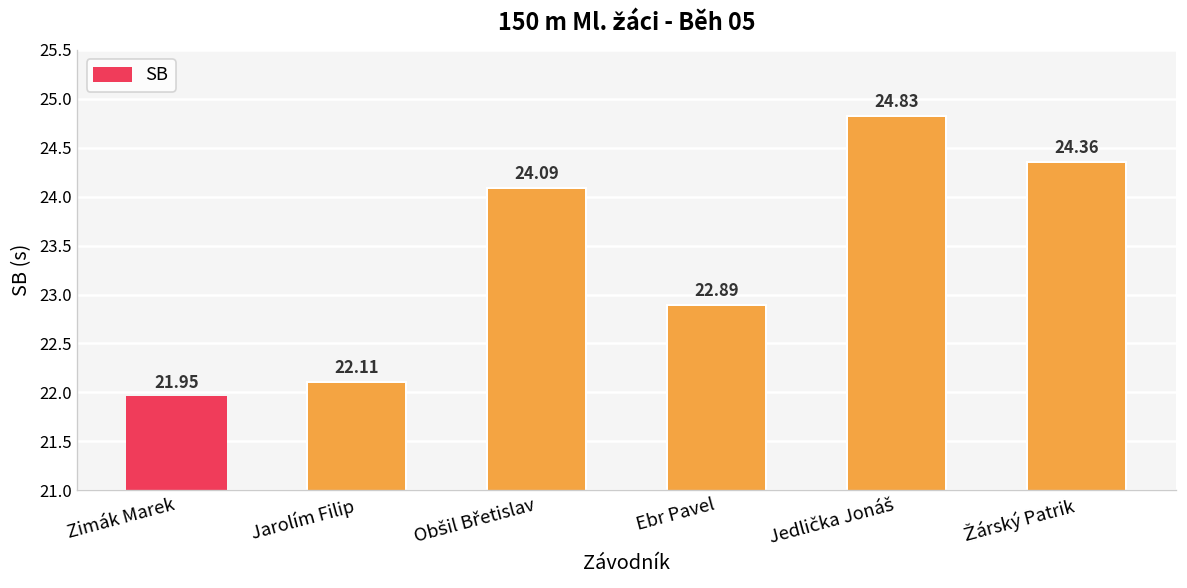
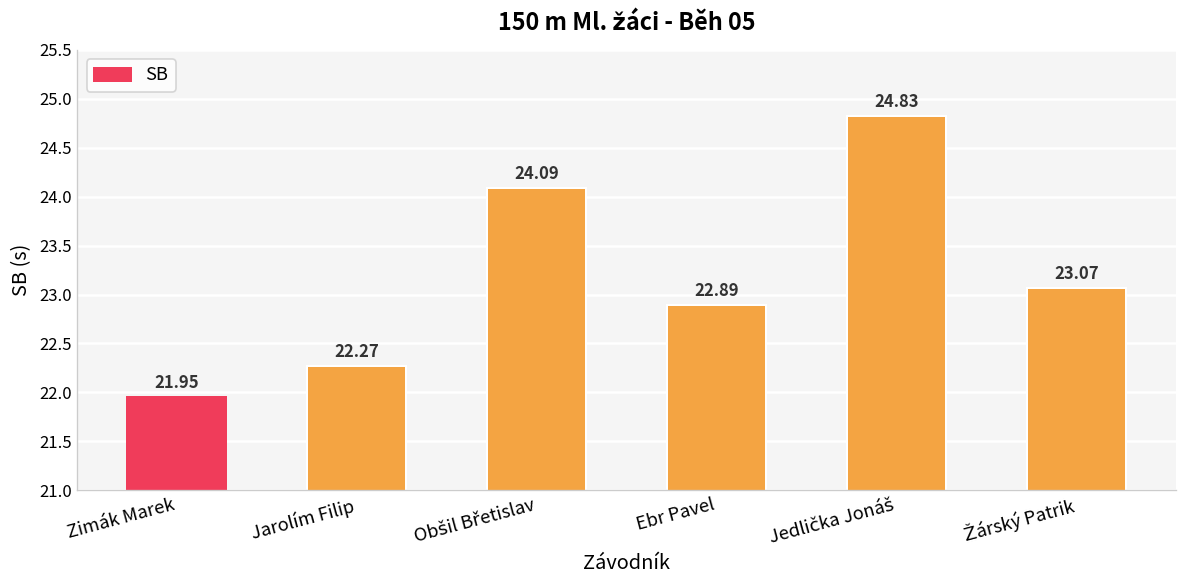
  {
    "Zimák Marek": 21.95,
-   "Jarolím Filip": 22.11,
+   "Jarolím Filip": 22.27,
    "Obšil Břetislav": 24.09,
    "Ebr Pavel": 22.89,
    "Jedlička Jonáš": 24.83,
-   "Žárský Patrik": 24.36
+   "Žárský Patrik": 23.07
  }
